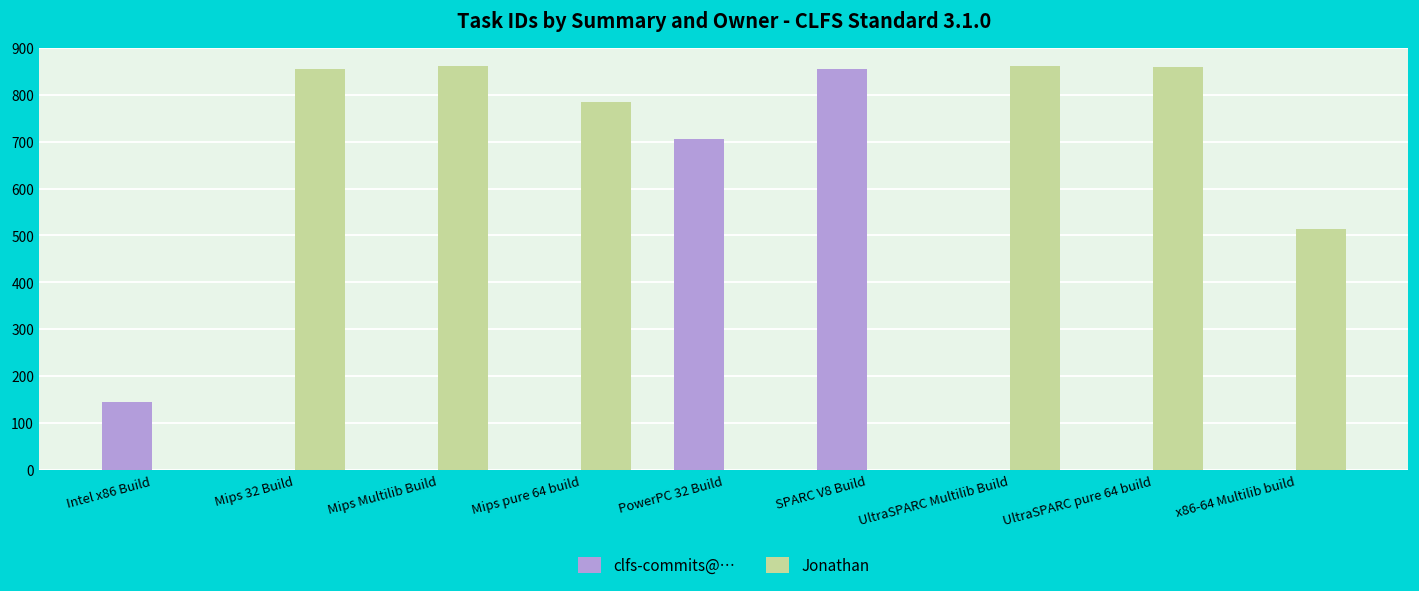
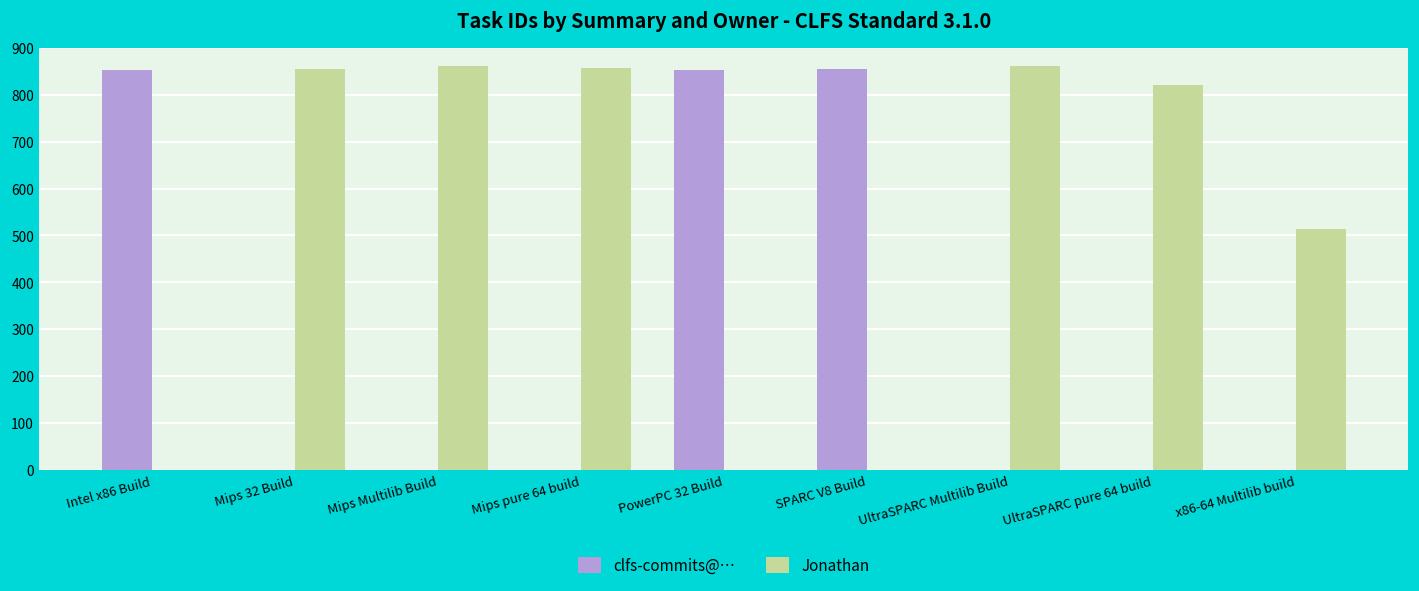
  {
    "clfs-commits@…": {
-     "Intel x86 Build": 150,
+     "Intel x86 Build": 850,
      "Mips 32 Build": 0,
      "Mips Multilib Build": 0,
      "Mips pure 64 build": 0,
-     "PowerPC 32 Build": 710,
+     "PowerPC 32 Build": 850,
      "SPARC V8 Build": 860,
      "UltraSPARC Multilib Build": 0,
      "UltraSPARC pure 64 build": 0,
      "x86-64 Multilib build": 0
    },
    "Jonathan": {
      "Intel x86 Build": 0,
      "Mips 32 Build": 860,
      "Mips Multilib Build": 860,
-     "Mips pure 64 build": 780,
+     "Mips pure 64 build": 860,
      "PowerPC 32 Build": 0,
      "SPARC V8 Build": 0,
      "UltraSPARC Multilib Build": 860,
-     "UltraSPARC pure 64 build": 860,
+     "UltraSPARC pure 64 build": 820,
      "x86-64 Multilib build": 510
    }
  }
